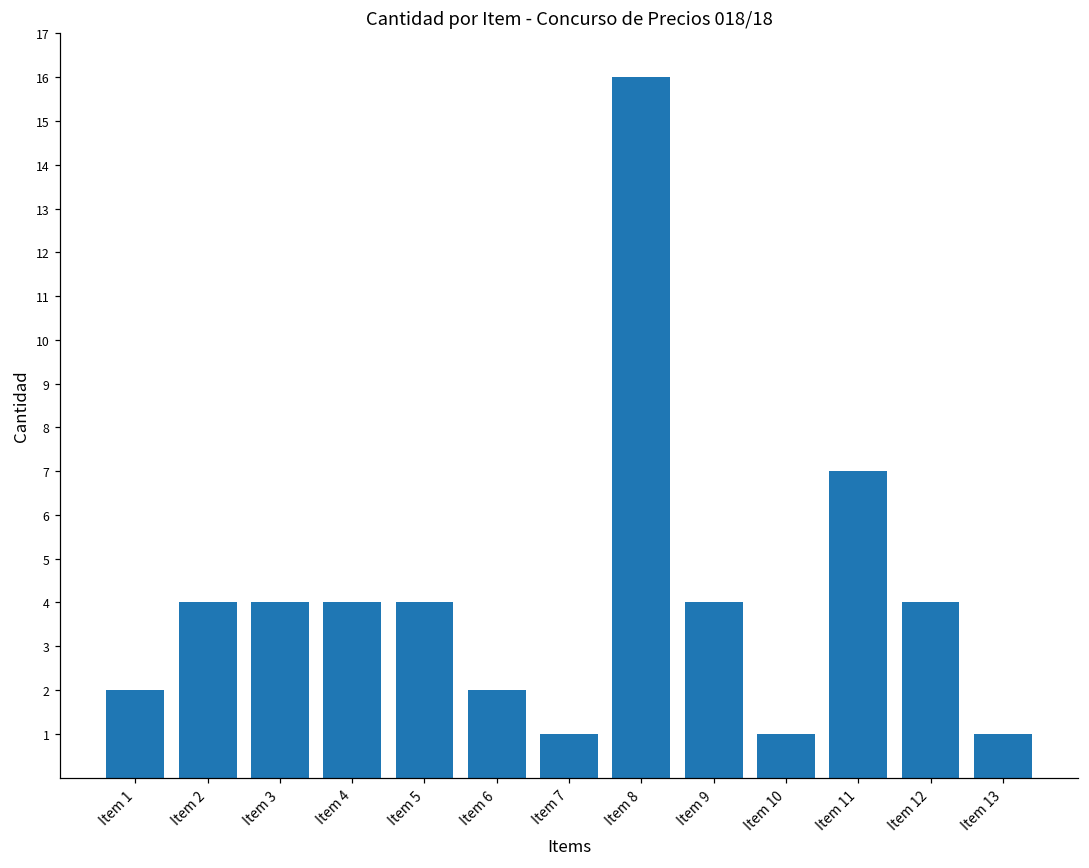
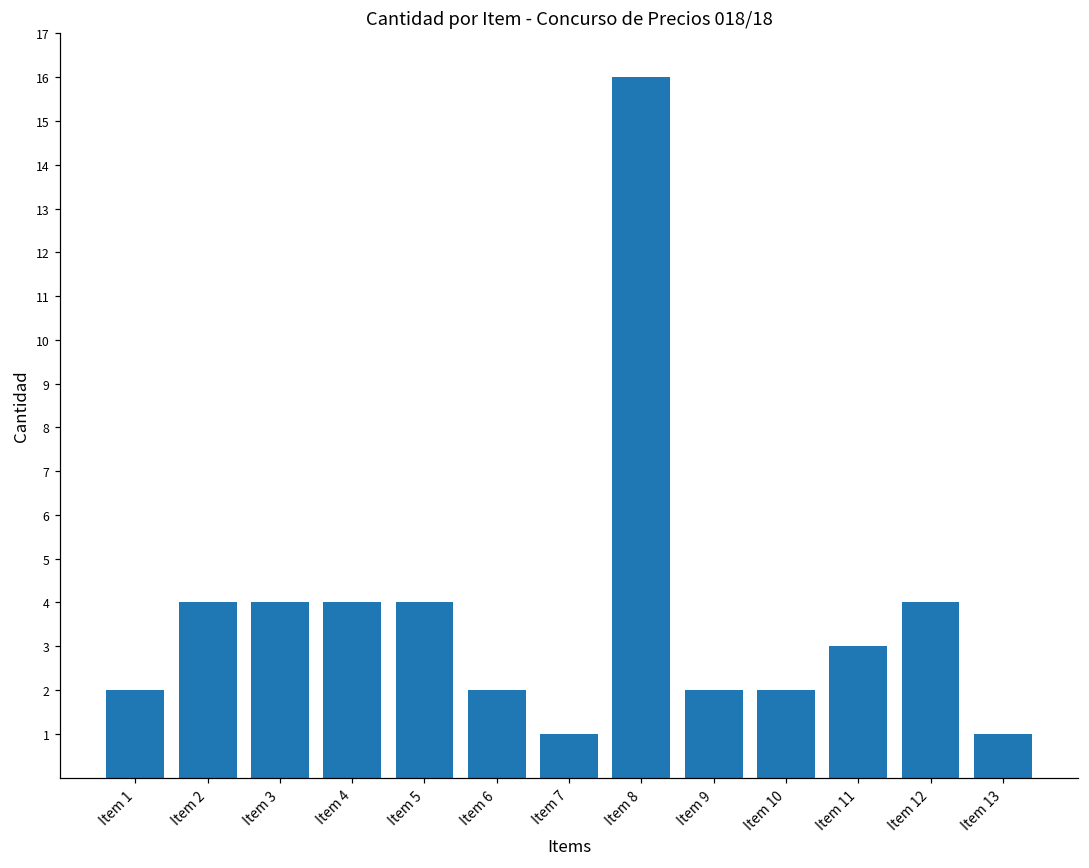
  {
    "Item 1": 2,
    "Item 2": 4,
    "Item 3": 4,
    "Item 4": 4,
    "Item 5": 4,
    "Item 6": 2,
    "Item 7": 1,
    "Item 8": 16,
-   "Item 9": 4,
-   "Item 10": 1,
-   "Item 11": 7,
+   "Item 9": 2,
+   "Item 10": 2,
+   "Item 11": 3,
    "Item 12": 4,
    "Item 13": 1
  }
